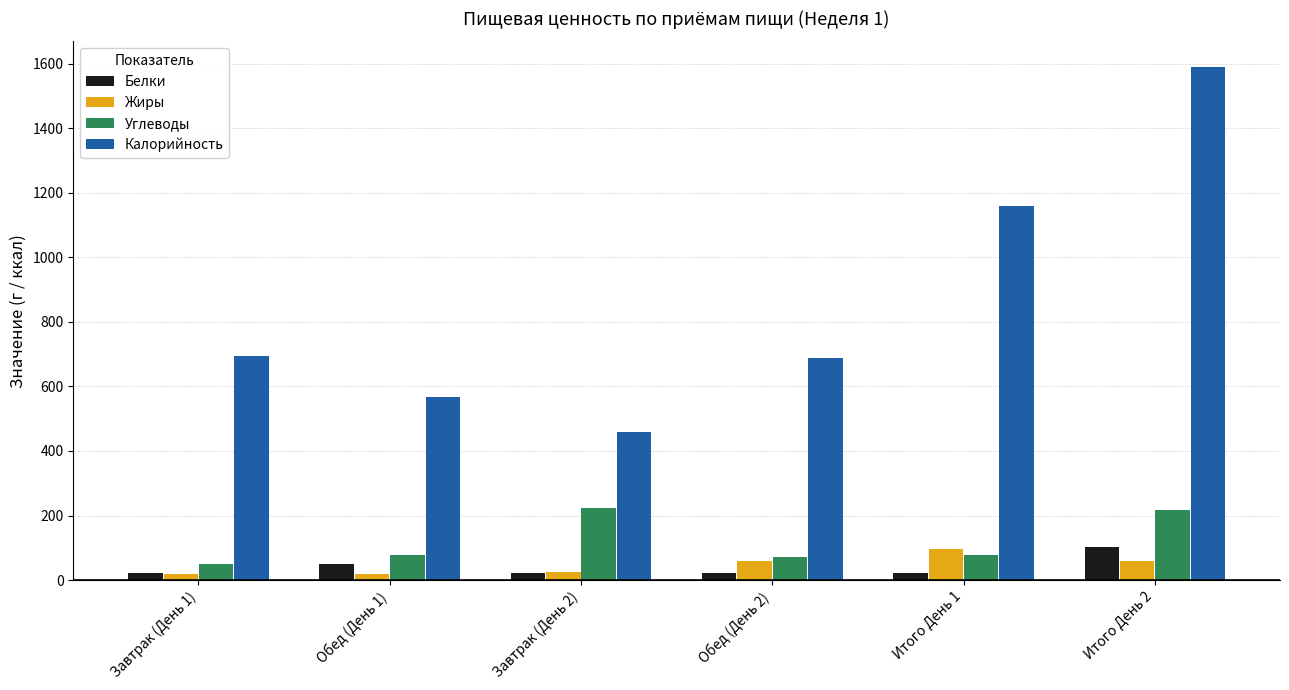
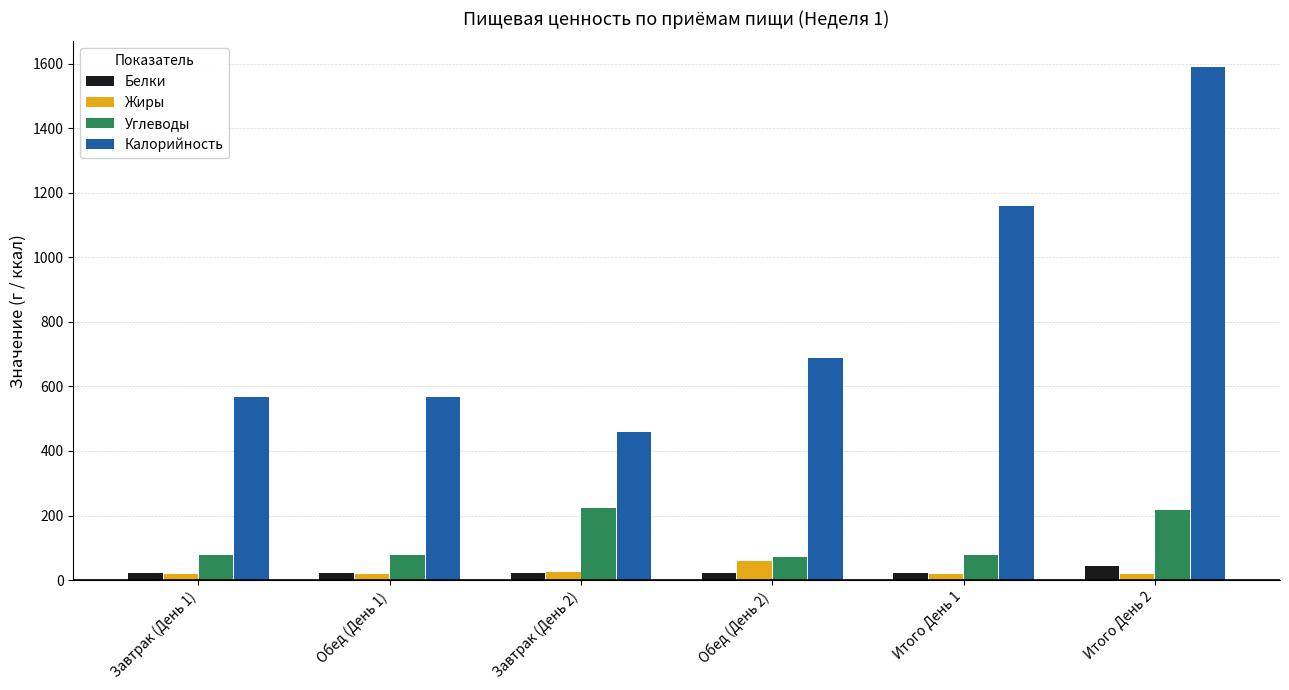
  {
    "Белки": {
      "Завтрак (День 1)": 20,
-     "Обед (День 1)": 50,
+     "Обед (День 1)": 20,
      "Завтрак (День 2)": 20,
      "Обед (День 2)": 20,
      "Итого День 1": 20,
-     "Итого День 2": 100
+     "Итого День 2": 40
    },
    "Жиры": {
      "Завтрак (День 1)": 20,
      "Обед (День 1)": 20,
      "Завтрак (День 2)": 30,
      "Обед (День 2)": 60,
-     "Итого День 1": 100,
-     "Итого День 2": 60
+     "Итого День 1": 20,
+     "Итого День 2": 20
    },
    "Углеводы": {
-     "Завтрак (День 1)": 50,
+     "Завтрак (День 1)": 80,
      "Обед (День 1)": 80,
      "Завтрак (День 2)": 220,
      "Обед (День 2)": 70,
      "Итого День 1": 80,
      "Итого День 2": 220
    },
    "Калорийность": {
-     "Завтрак (День 1)": 700,
+     "Завтрак (День 1)": 570,
      "Обед (День 1)": 570,
      "Завтрак (День 2)": 460,
      "Обед (День 2)": 690,
      "Итого День 1": 1160,
      "Итого День 2": 1590
    }
  }
